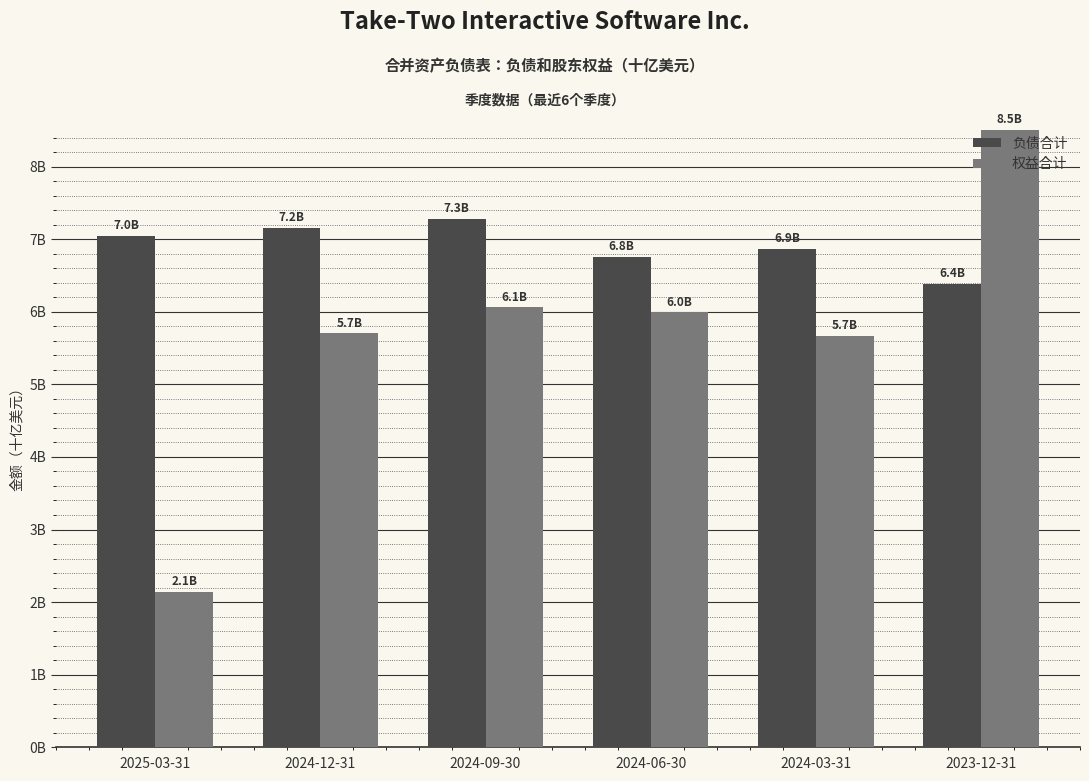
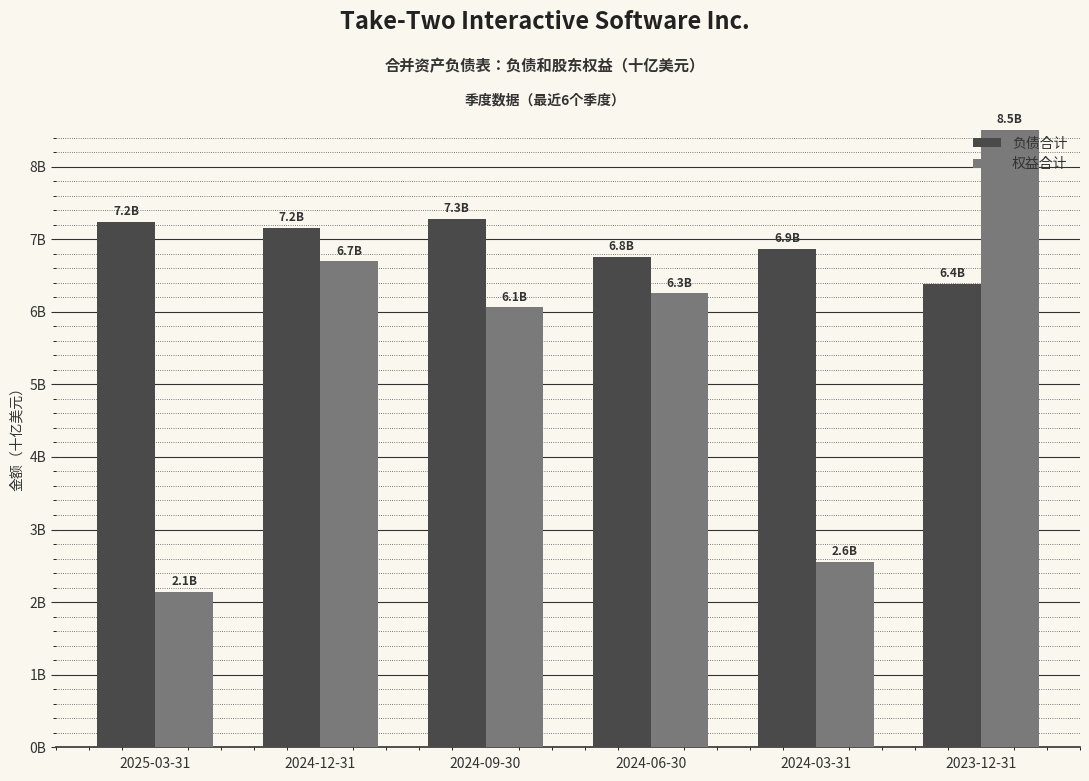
  {
    "负债合计": {
-     "2025-03-31": "7.0B",
+     "2025-03-31": "7.2B",
      "2024-12-31": "7.2B",
      "2024-09-30": "7.3B",
      "2024-06-30": "6.8B",
      "2024-03-31": "6.9B",
      "2023-12-31": "6.4B"
    },
    "权益合计": {
      "2025-03-31": "2.1B",
-     "2024-12-31": "5.7B",
+     "2024-12-31": "6.7B",
      "2024-09-30": "6.1B",
-     "2024-06-30": "6.0B",
-     "2024-03-31": "5.7B",
+     "2024-06-30": "6.3B",
+     "2024-03-31": "2.6B",
      "2023-12-31": "8.5B"
    }
  }
